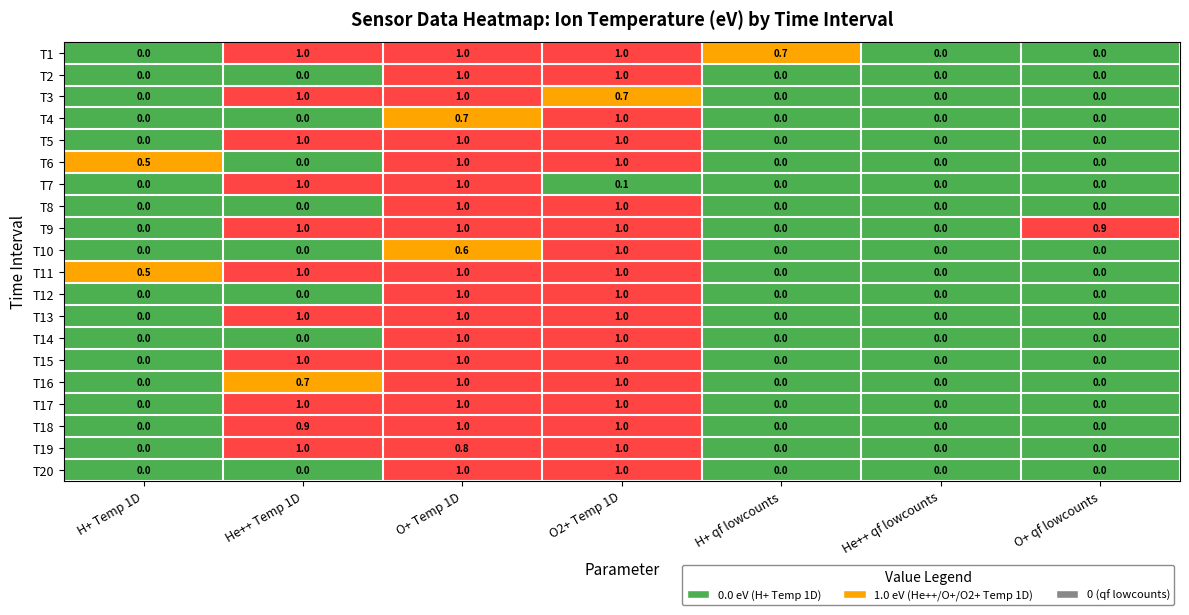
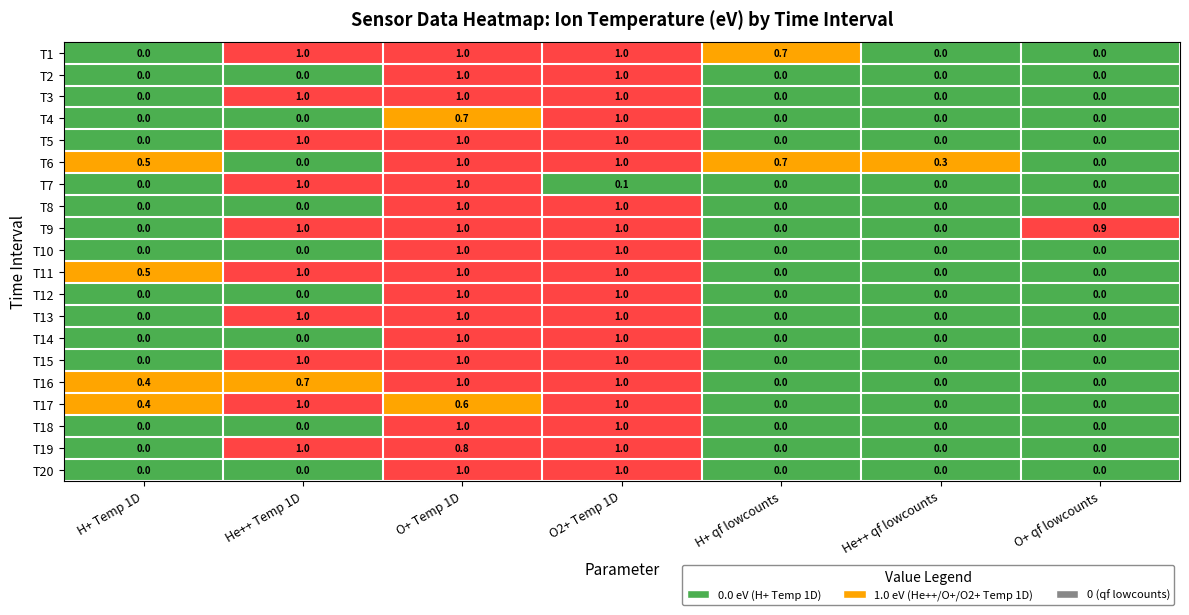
  {
    "T1": {
      "H+ Temp 1D": 0.0,
      "He++ Temp 1D": 1.0,
      "O+ Temp 1D": 1.0,
      "O2+ Temp 1D": 1.0,
      "H+ qf lowcounts": 0.7,
      "He++ qf lowcounts": 0.0,
      "O+ qf lowcounts": 0.0
    },
    "T2": {
      "H+ Temp 1D": 0.0,
      "He++ Temp 1D": 0.0,
      "O+ Temp 1D": 1.0,
      "O2+ Temp 1D": 1.0,
      "H+ qf lowcounts": 0.0,
      "He++ qf lowcounts": 0.0,
      "O+ qf lowcounts": 0.0
    },
    "T3": {
      "H+ Temp 1D": 0.0,
      "He++ Temp 1D": 1.0,
      "O+ Temp 1D": 1.0,
-     "O2+ Temp 1D": 0.7,
+     "O2+ Temp 1D": 1.0,
      "H+ qf lowcounts": 0.0,
      "He++ qf lowcounts": 0.0,
      "O+ qf lowcounts": 0.0
    },
    "T4": {
      "H+ Temp 1D": 0.0,
      "He++ Temp 1D": 0.0,
      "O+ Temp 1D": 0.7,
      "O2+ Temp 1D": 1.0,
      "H+ qf lowcounts": 0.0,
      "He++ qf lowcounts": 0.0,
      "O+ qf lowcounts": 0.0
    },
    "T5": {
      "H+ Temp 1D": 0.0,
      "He++ Temp 1D": 1.0,
      "O+ Temp 1D": 1.0,
      "O2+ Temp 1D": 1.0,
      "H+ qf lowcounts": 0.0,
      "He++ qf lowcounts": 0.0,
      "O+ qf lowcounts": 0.0
    },
    "T6": {
      "H+ Temp 1D": 0.5,
      "He++ Temp 1D": 0.0,
      "O+ Temp 1D": 1.0,
      "O2+ Temp 1D": 1.0,
-     "H+ qf lowcounts": 0.0,
-     "He++ qf lowcounts": 0.0,
+     "H+ qf lowcounts": 0.7,
+     "He++ qf lowcounts": 0.3,
      "O+ qf lowcounts": 0.0
    },
    "T7": {
      "H+ Temp 1D": 0.0,
      "He++ Temp 1D": 1.0,
      "O+ Temp 1D": 1.0,
      "O2+ Temp 1D": 0.1,
      "H+ qf lowcounts": 0.0,
      "He++ qf lowcounts": 0.0,
      "O+ qf lowcounts": 0.0
    },
    "T8": {
      "H+ Temp 1D": 0.0,
      "He++ Temp 1D": 0.0,
      "O+ Temp 1D": 1.0,
      "O2+ Temp 1D": 1.0,
      "H+ qf lowcounts": 0.0,
      "He++ qf lowcounts": 0.0,
      "O+ qf lowcounts": 0.0
    },
    "T9": {
      "H+ Temp 1D": 0.0,
      "He++ Temp 1D": 1.0,
      "O+ Temp 1D": 1.0,
      "O2+ Temp 1D": 1.0,
      "H+ qf lowcounts": 0.0,
      "He++ qf lowcounts": 0.0,
      "O+ qf lowcounts": 0.9
    },
    "T10": {
      "H+ Temp 1D": 0.0,
      "He++ Temp 1D": 0.0,
-     "O+ Temp 1D": 0.6,
+     "O+ Temp 1D": 1.0,
      "O2+ Temp 1D": 1.0,
      "H+ qf lowcounts": 0.0,
      "He++ qf lowcounts": 0.0,
      "O+ qf lowcounts": 0.0
    },
    "T11": {
      "H+ Temp 1D": 0.5,
      "He++ Temp 1D": 1.0,
      "O+ Temp 1D": 1.0,
      "O2+ Temp 1D": 1.0,
      "H+ qf lowcounts": 0.0,
      "He++ qf lowcounts": 0.0,
      "O+ qf lowcounts": 0.0
    },
    "T12": {
      "H+ Temp 1D": 0.0,
      "He++ Temp 1D": 0.0,
      "O+ Temp 1D": 1.0,
      "O2+ Temp 1D": 1.0,
      "H+ qf lowcounts": 0.0,
      "He++ qf lowcounts": 0.0,
      "O+ qf lowcounts": 0.0
    },
    "T13": {
      "H+ Temp 1D": 0.0,
      "He++ Temp 1D": 1.0,
      "O+ Temp 1D": 1.0,
      "O2+ Temp 1D": 1.0,
      "H+ qf lowcounts": 0.0,
      "He++ qf lowcounts": 0.0,
      "O+ qf lowcounts": 0.0
    },
    "T14": {
      "H+ Temp 1D": 0.0,
      "He++ Temp 1D": 0.0,
      "O+ Temp 1D": 1.0,
      "O2+ Temp 1D": 1.0,
      "H+ qf lowcounts": 0.0,
      "He++ qf lowcounts": 0.0,
      "O+ qf lowcounts": 0.0
    },
    "T15": {
      "H+ Temp 1D": 0.0,
      "He++ Temp 1D": 1.0,
      "O+ Temp 1D": 1.0,
      "O2+ Temp 1D": 1.0,
      "H+ qf lowcounts": 0.0,
      "He++ qf lowcounts": 0.0,
      "O+ qf lowcounts": 0.0
    },
    "T16": {
-     "H+ Temp 1D": 0.0,
+     "H+ Temp 1D": 0.4,
      "He++ Temp 1D": 0.7,
      "O+ Temp 1D": 1.0,
      "O2+ Temp 1D": 1.0,
      "H+ qf lowcounts": 0.0,
      "He++ qf lowcounts": 0.0,
      "O+ qf lowcounts": 0.0
    },
    "T17": {
-     "H+ Temp 1D": 0.0,
+     "H+ Temp 1D": 0.4,
      "He++ Temp 1D": 1.0,
-     "O+ Temp 1D": 1.0,
+     "O+ Temp 1D": 0.6,
      "O2+ Temp 1D": 1.0,
      "H+ qf lowcounts": 0.0,
      "He++ qf lowcounts": 0.0,
      "O+ qf lowcounts": 0.0
    },
    "T18": {
      "H+ Temp 1D": 0.0,
-     "He++ Temp 1D": 0.9,
+     "He++ Temp 1D": 0.0,
      "O+ Temp 1D": 1.0,
      "O2+ Temp 1D": 1.0,
      "H+ qf lowcounts": 0.0,
      "He++ qf lowcounts": 0.0,
      "O+ qf lowcounts": 0.0
    },
    "T19": {
      "H+ Temp 1D": 0.0,
      "He++ Temp 1D": 1.0,
      "O+ Temp 1D": 0.8,
      "O2+ Temp 1D": 1.0,
      "H+ qf lowcounts": 0.0,
      "He++ qf lowcounts": 0.0,
      "O+ qf lowcounts": 0.0
    },
    "T20": {
      "H+ Temp 1D": 0.0,
      "He++ Temp 1D": 0.0,
      "O+ Temp 1D": 1.0,
      "O2+ Temp 1D": 1.0,
      "H+ qf lowcounts": 0.0,
      "He++ qf lowcounts": 0.0,
      "O+ qf lowcounts": 0.0
    }
  }
